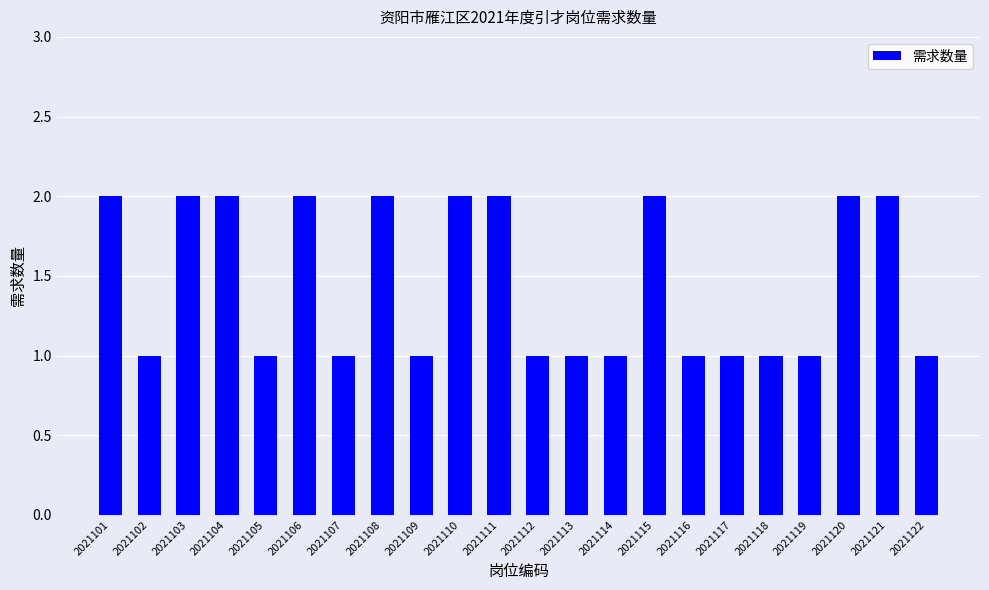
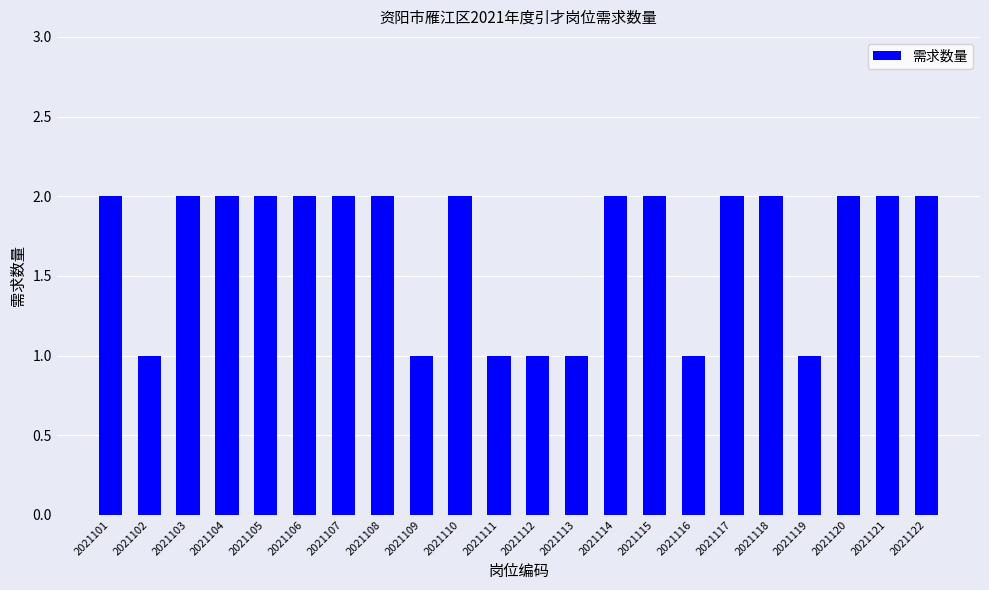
  {
    "2021101": 2,
    "2021102": 1,
    "2021103": 2,
    "2021104": 2,
-   "2021105": 1,
+   "2021105": 2,
    "2021106": 2,
-   "2021107": 1,
+   "2021107": 2,
    "2021108": 2,
    "2021109": 1,
    "2021110": 2,
-   "2021111": 2,
+   "2021111": 1,
    "2021112": 1,
    "2021113": 1,
-   "2021114": 1,
+   "2021114": 2,
    "2021115": 2,
    "2021116": 1,
-   "2021117": 1,
-   "2021118": 1,
+   "2021117": 2,
+   "2021118": 2,
    "2021119": 1,
    "2021120": 2,
    "2021121": 2,
-   "2021122": 1
+   "2021122": 2
  }
